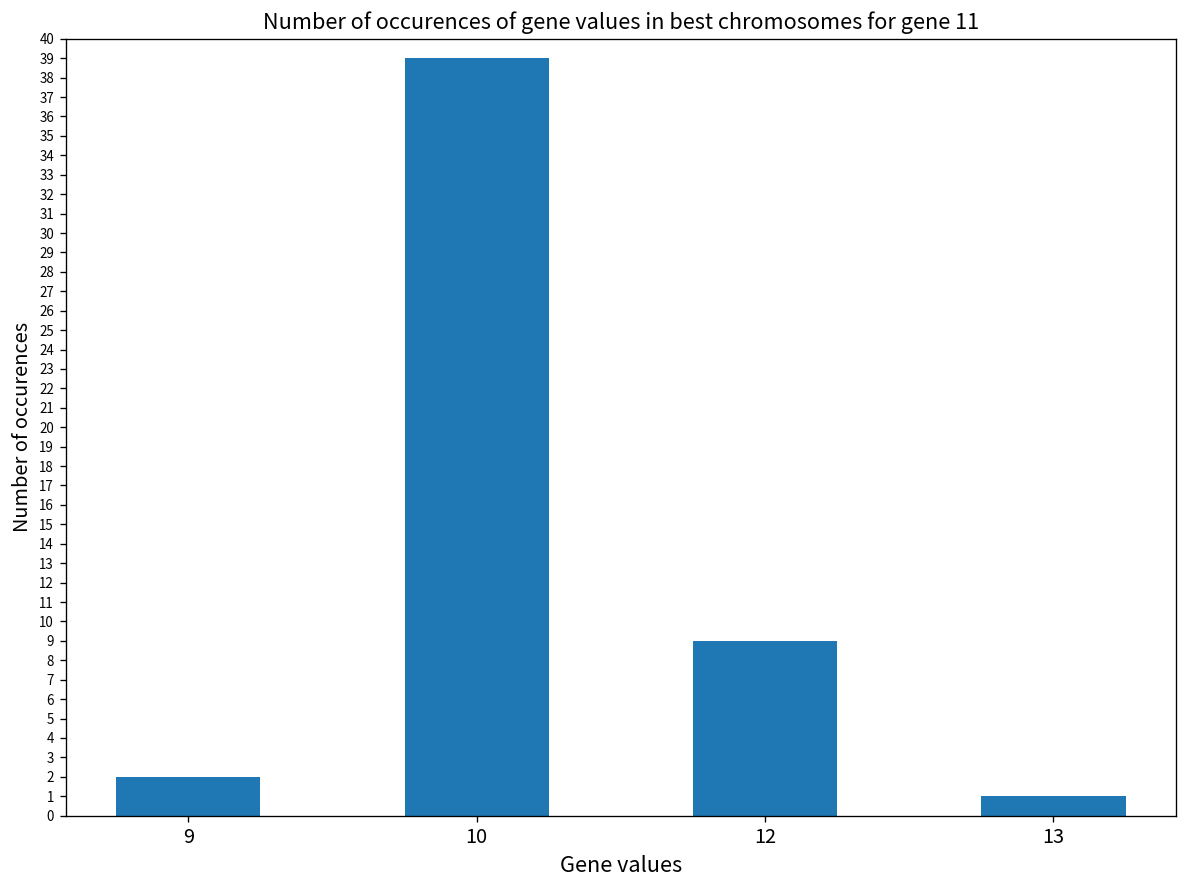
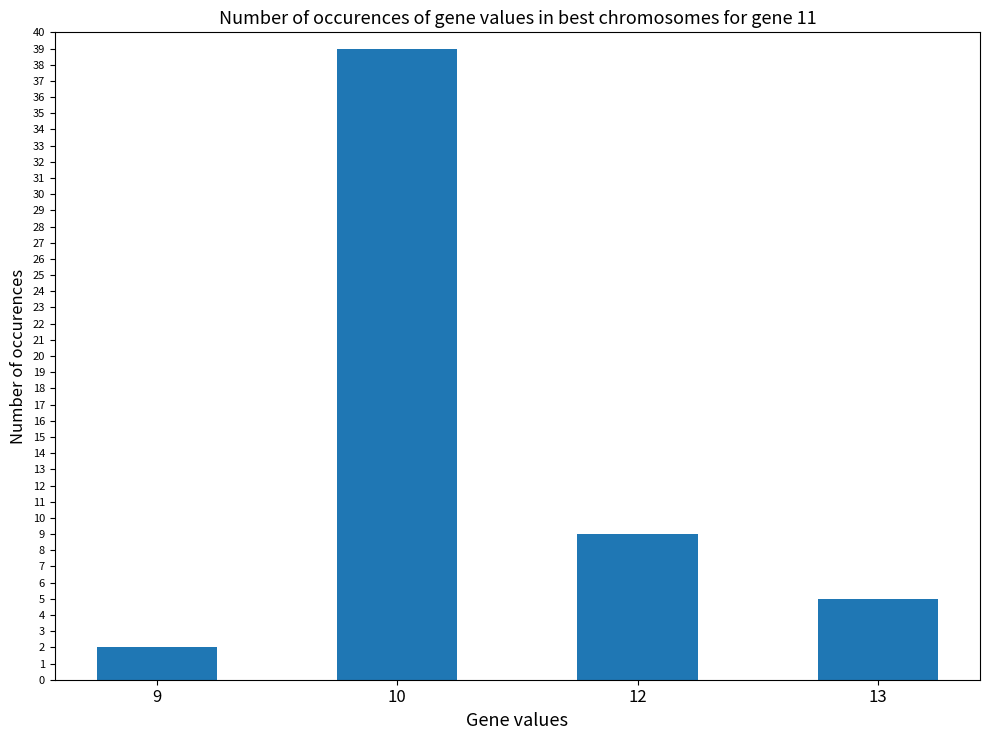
  {
    "9": 2,
    "10": 39,
    "12": 9,
-   "13": 1
+   "13": 5
  }
